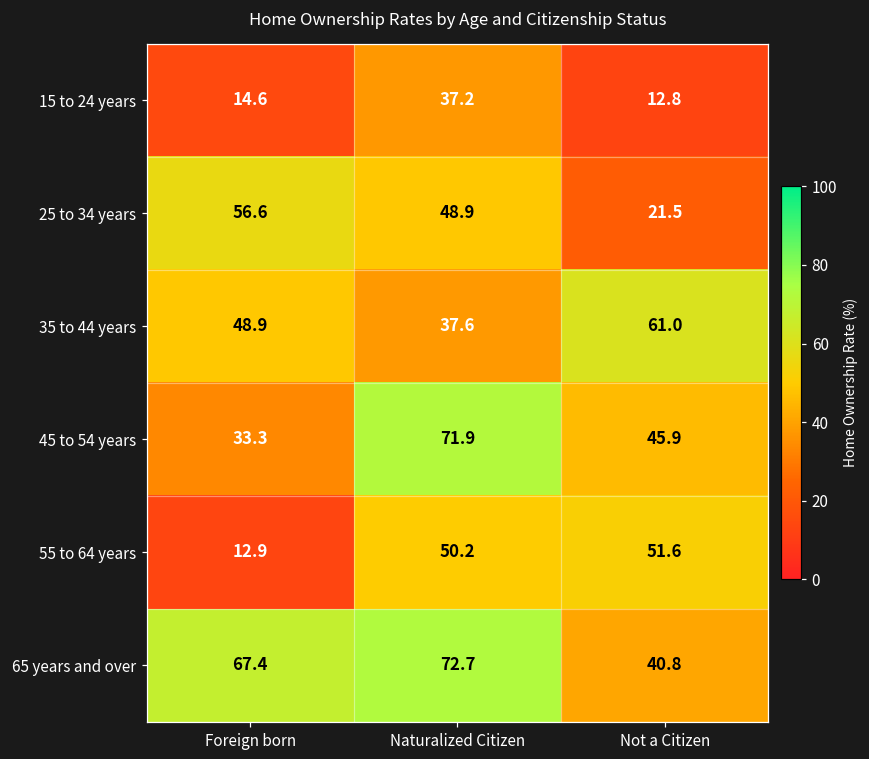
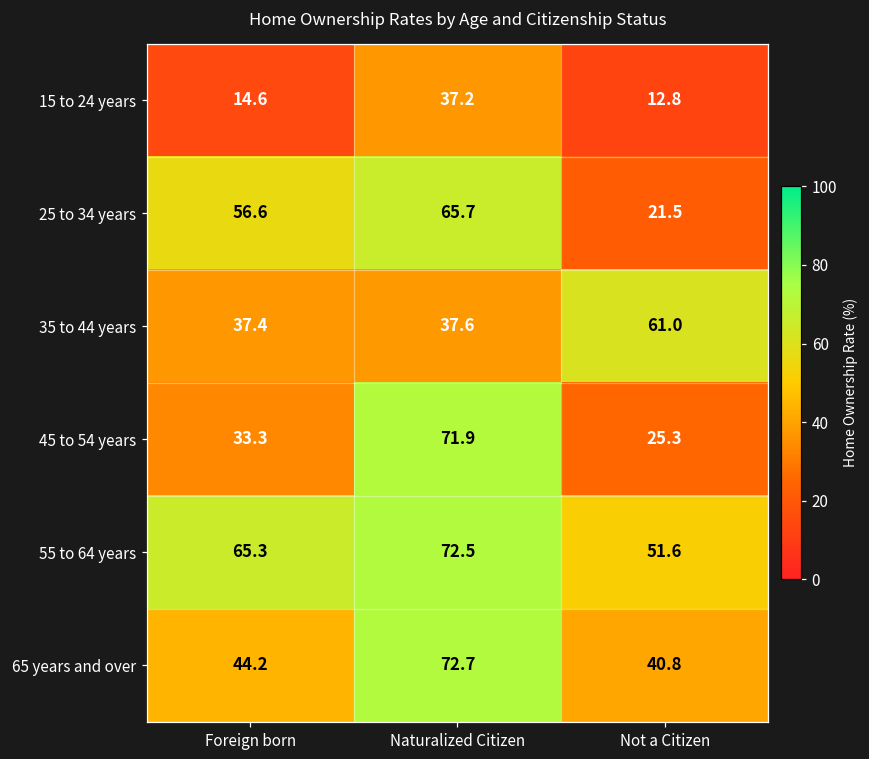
  {
    "15 to 24 years": {
      "Foreign born": 14.6,
      "Naturalized Citizen": 37.2,
      "Not a Citizen": 12.8
    },
    "25 to 34 years": {
      "Foreign born": 56.6,
-     "Naturalized Citizen": 48.9,
+     "Naturalized Citizen": 65.7,
      "Not a Citizen": 21.5
    },
    "35 to 44 years": {
-     "Foreign born": 48.9,
+     "Foreign born": 37.4,
      "Naturalized Citizen": 37.6,
      "Not a Citizen": 61.0
    },
    "45 to 54 years": {
      "Foreign born": 33.3,
      "Naturalized Citizen": 71.9,
-     "Not a Citizen": 45.9
+     "Not a Citizen": 25.3
    },
    "55 to 64 years": {
-     "Foreign born": 12.9,
-     "Naturalized Citizen": 50.2,
+     "Foreign born": 65.3,
+     "Naturalized Citizen": 72.5,
      "Not a Citizen": 51.6
    },
    "65 years and over": {
-     "Foreign born": 67.4,
+     "Foreign born": 44.2,
      "Naturalized Citizen": 72.7,
      "Not a Citizen": 40.8
    }
  }
